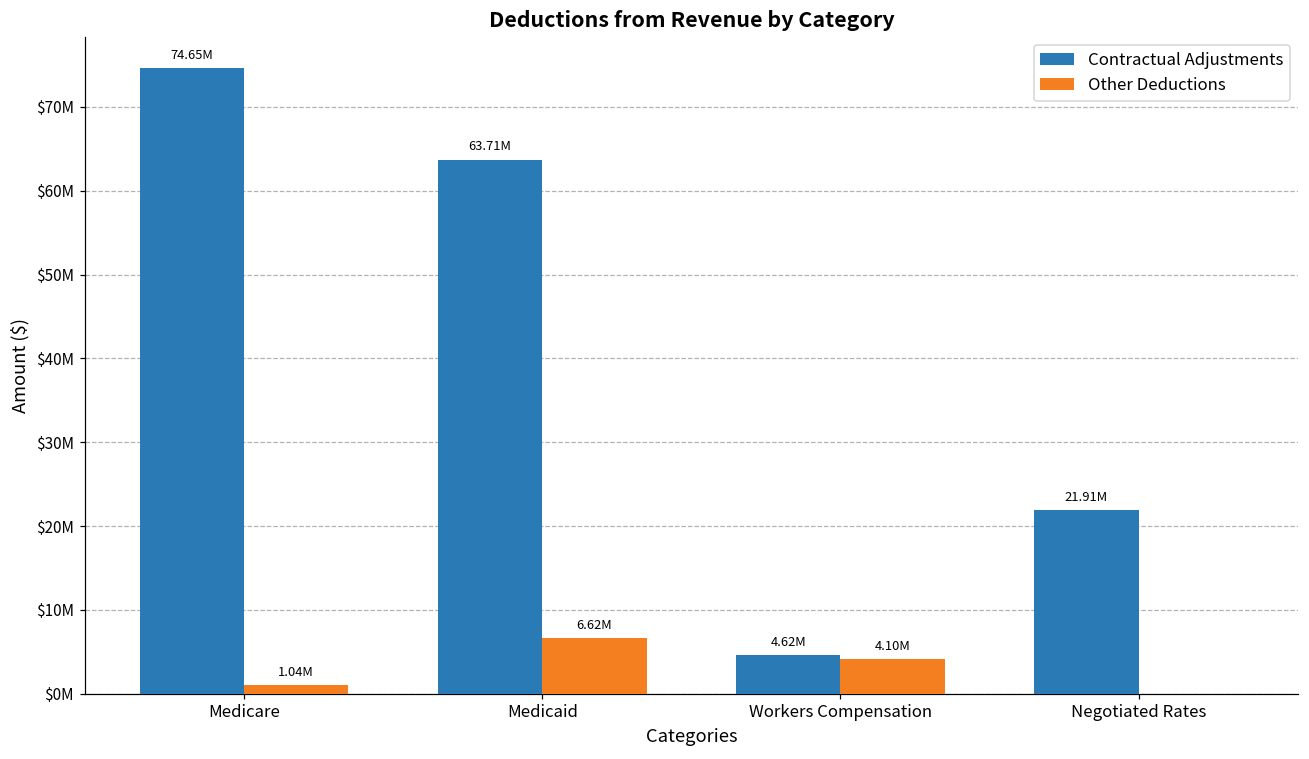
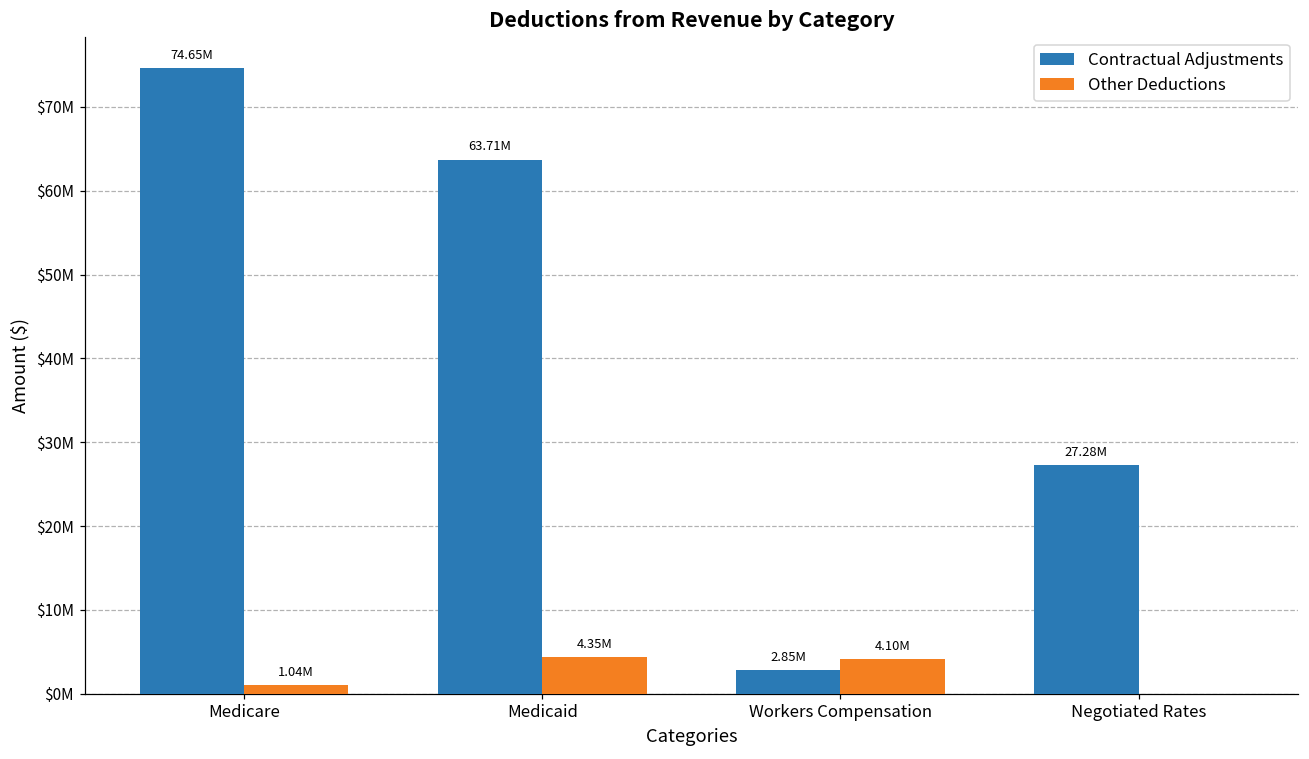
  {
    "Contractual Adjustments": {
      "Medicare": "74.65M",
      "Medicaid": "63.71M",
-     "Workers Compensation": "4.62M",
-     "Negotiated Rates": "21.91M"
+     "Workers Compensation": "2.85M",
+     "Negotiated Rates": "27.28M"
    },
    "Other Deductions": {
      "Medicare": "1.04M",
-     "Medicaid": "6.62M",
+     "Medicaid": "4.35M",
      "Workers Compensation": "4.10M"
    }
  }
